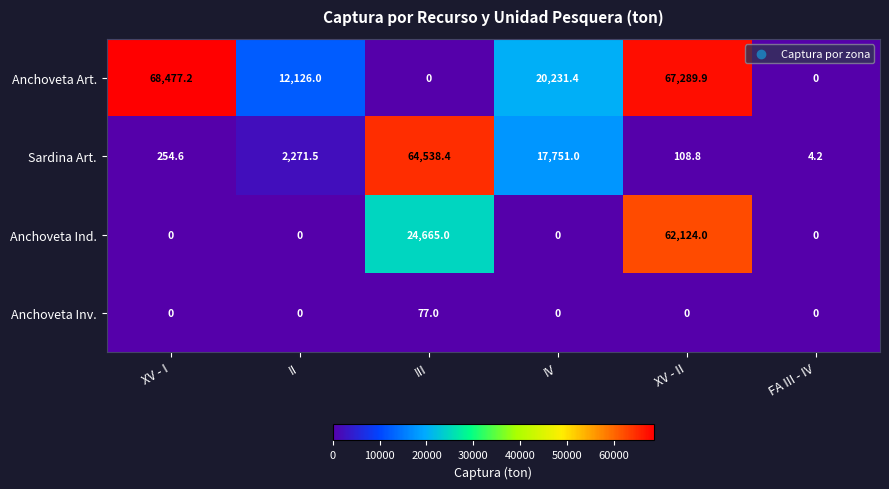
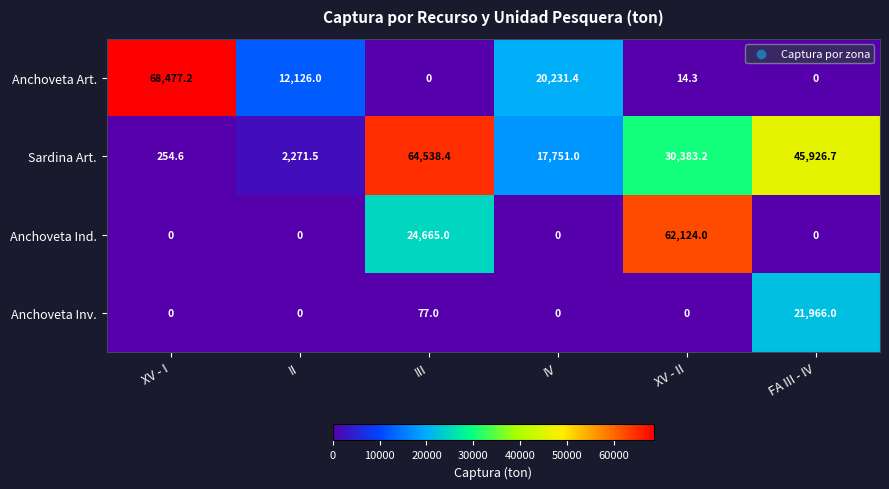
  {
    "Anchoveta Art.": {
      "XV - I": "68,477.2",
      "II": "12,126.0",
      "III": "0",
      "IV": "20,231.4",
-     "XV - II": "67,289.9",
+     "XV - II": "14.3",
      "FA III - IV": "0"
    },
    "Sardina Art.": {
      "XV - I": "254.6",
      "II": "2,271.5",
      "III": "64,538.4",
      "IV": "17,751.0",
-     "XV - II": "108.8",
-     "FA III - IV": "4.2"
+     "XV - II": "30,383.2",
+     "FA III - IV": "45,926.7"
    },
    "Anchoveta Ind.": {
      "XV - I": "0",
      "II": "0",
      "III": "24,665.0",
      "IV": "0",
      "XV - II": "62,124.0",
      "FA III - IV": "0"
    },
    "Anchoveta Inv.": {
      "XV - I": "0",
      "II": "0",
      "III": "77.0",
      "IV": "0",
      "XV - II": "0",
-     "FA III - IV": "0"
+     "FA III - IV": "21,966.0"
    }
  }
